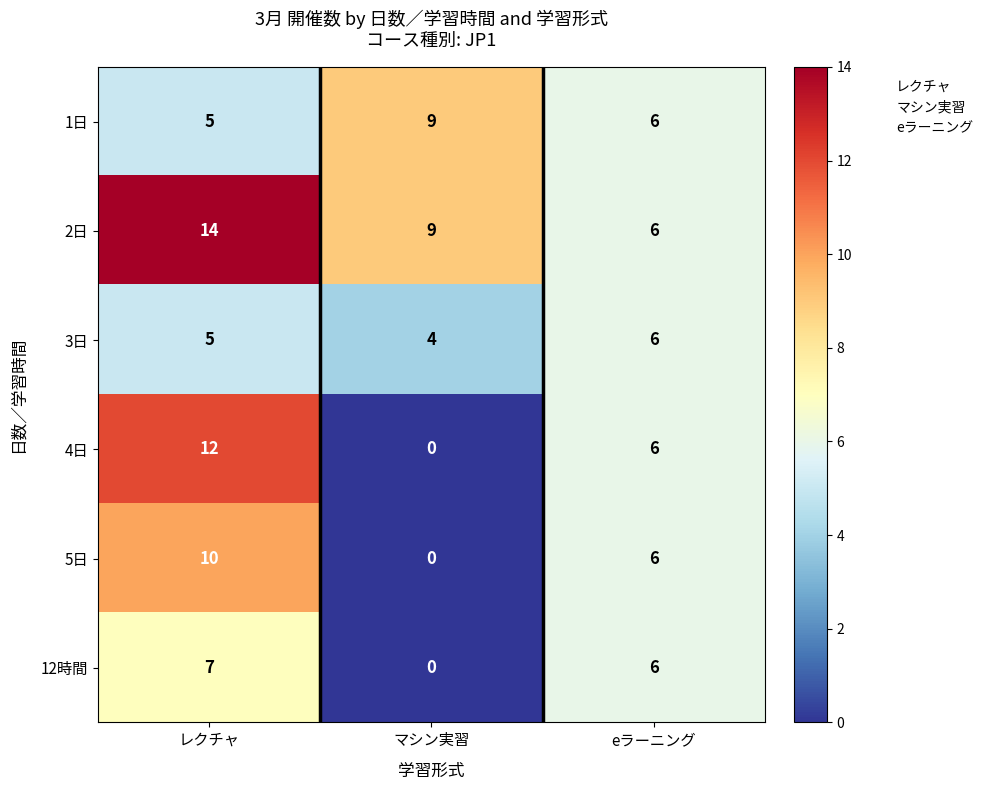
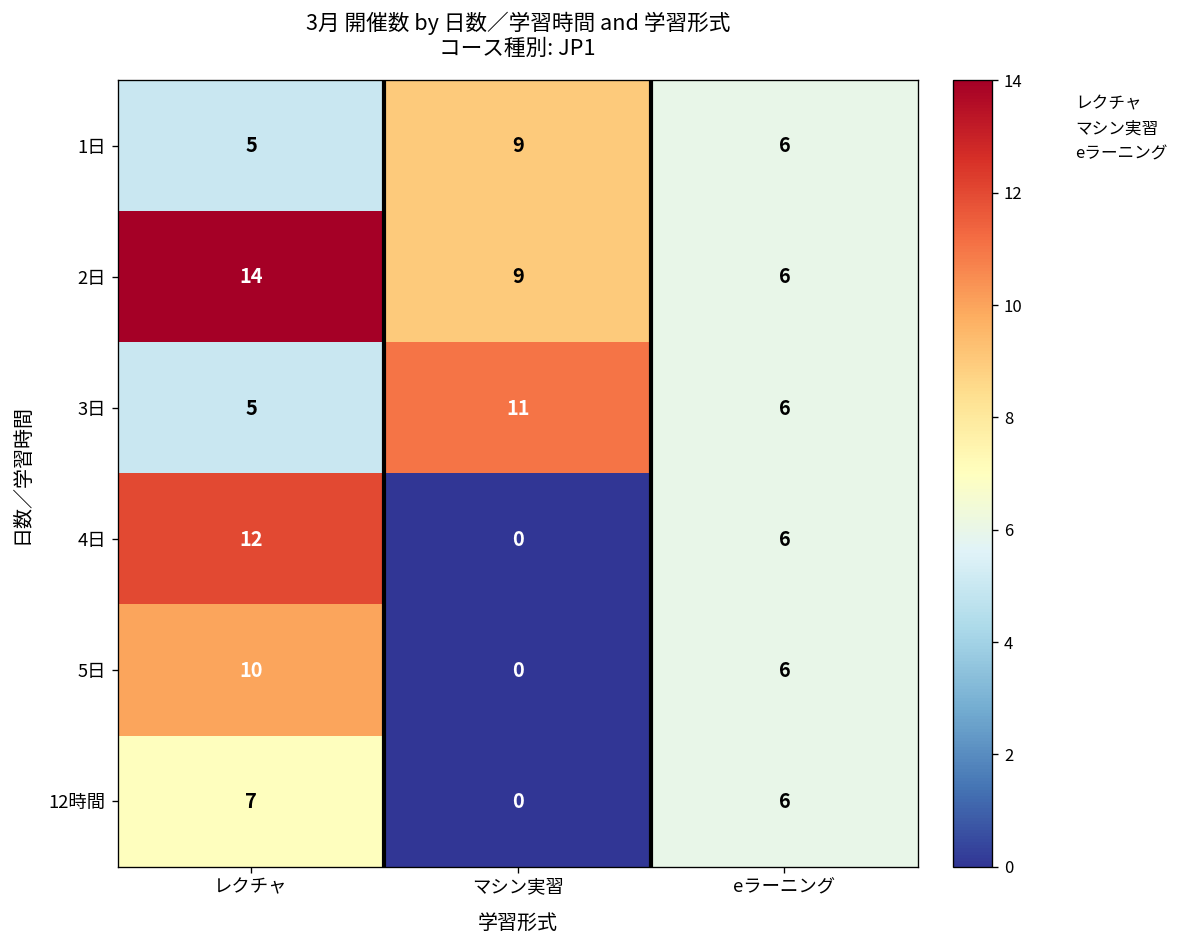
  {
    "1日": {
      "レクチャ": 5,
      "マシン実習": 9,
      "eラーニング": 6
    },
    "2日": {
      "レクチャ": 14,
      "マシン実習": 9,
      "eラーニング": 6
    },
    "3日": {
      "レクチャ": 5,
-     "マシン実習": 4,
+     "マシン実習": 11,
      "eラーニング": 6
    },
    "4日": {
      "レクチャ": 12,
      "マシン実習": 0,
      "eラーニング": 6
    },
    "5日": {
      "レクチャ": 10,
      "マシン実習": 0,
      "eラーニング": 6
    },
    "12時間": {
      "レクチャ": 7,
      "マシン実習": 0,
      "eラーニング": 6
    }
  }
